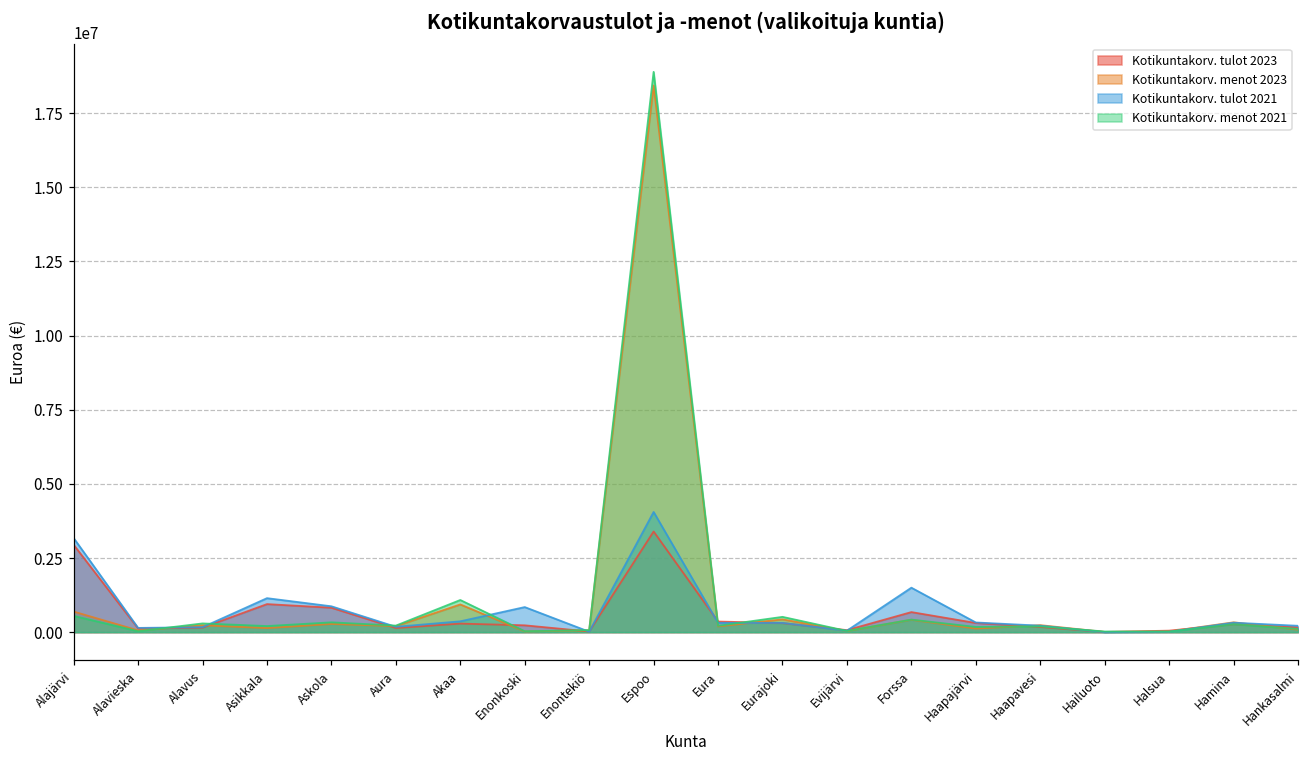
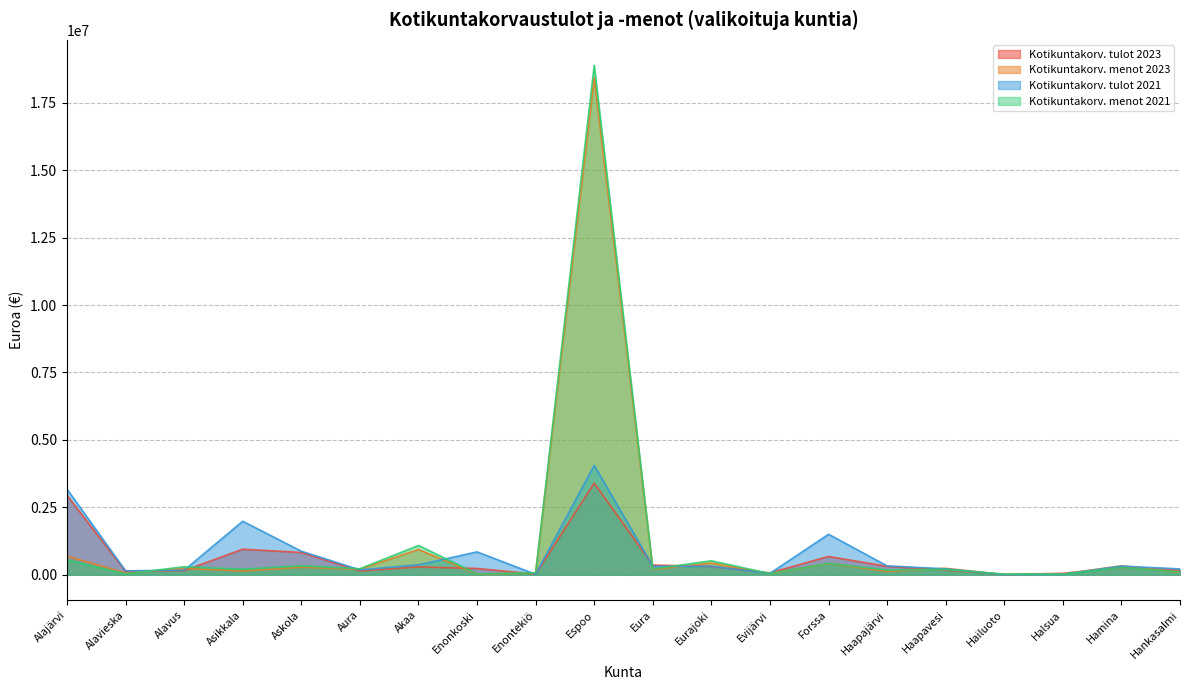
  {
    "Kotikuntakorv. tulot 2021": {
      "Alajärvi": 3200000,
-     "Asikkala": 1100000,
+     "Asikkala": 2000000,
      "Enonkoski": 800000,
      "Espoo": 4100000,
      "Forssa": 1500000
    },
    "Kotikuntakorv. menot 2021": {
      "Alajärvi": 500000,
      "Akaa": 1100000,
      "Espoo": 18900000
    }
  }
